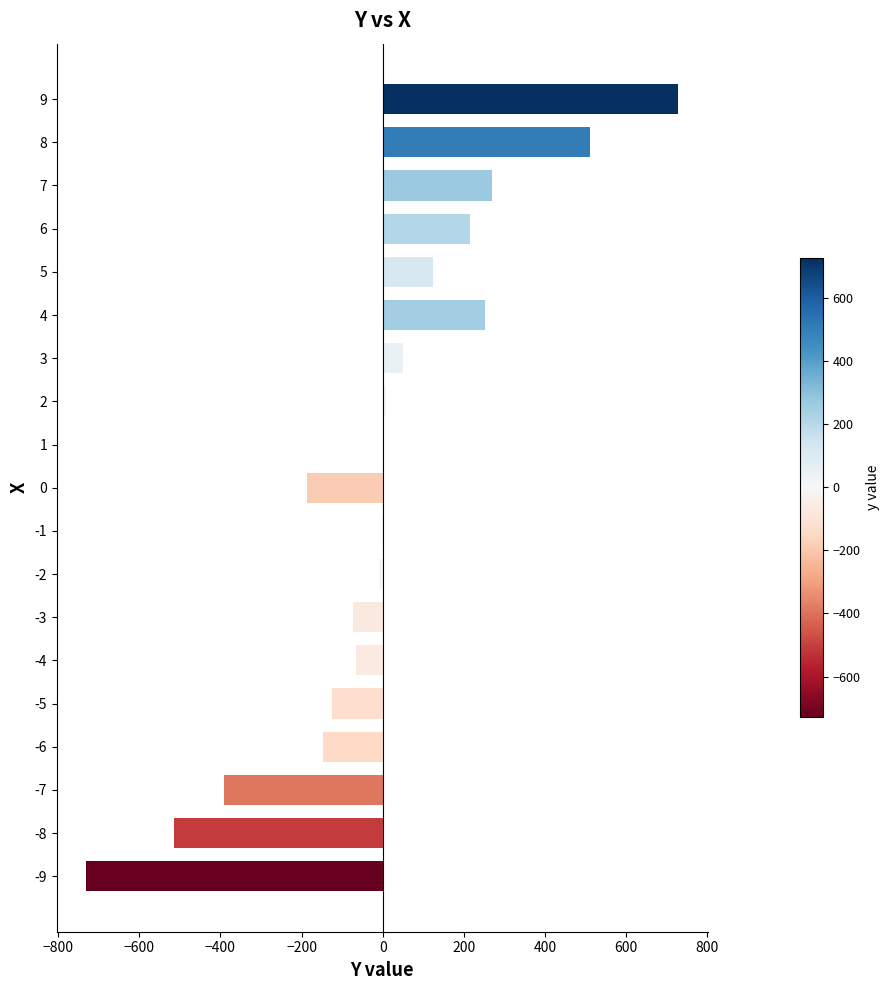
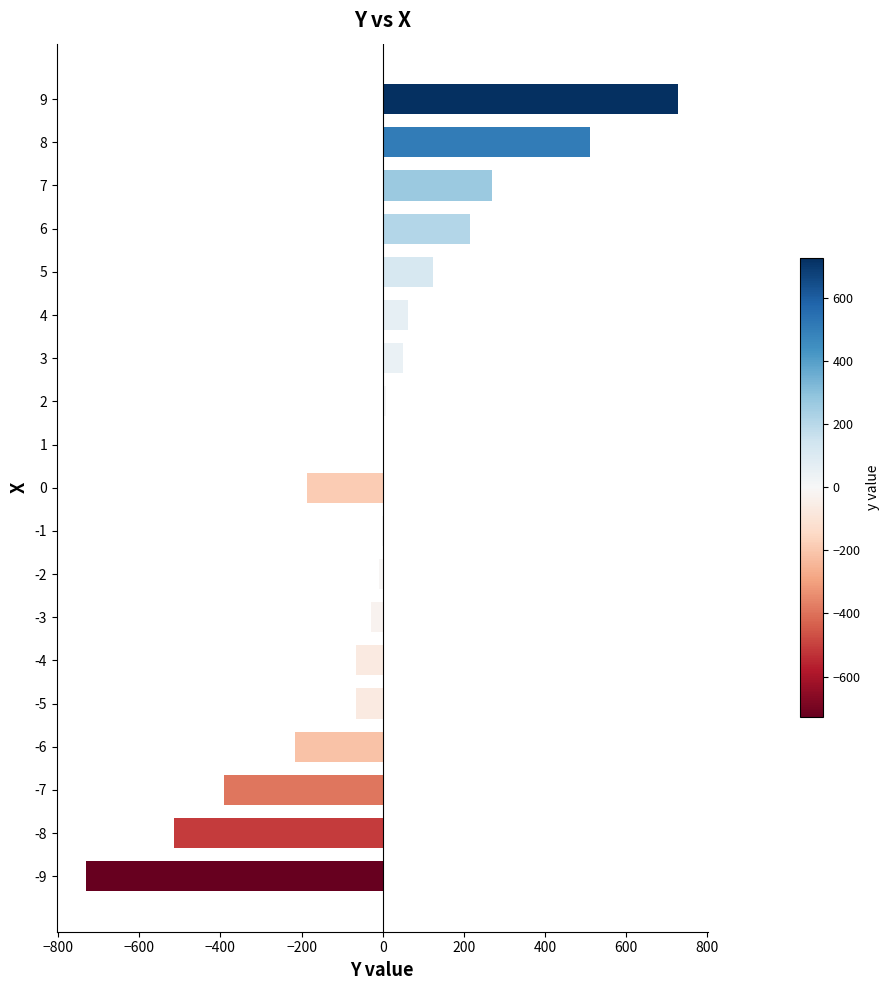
  {
    "9": 730,
    "8": 510,
    "7": 270,
    "6": 220,
    "5": 120,
-   "4": 250,
+   "4": 60,
    "3": 50,
    "2": 10,
    "1": 0,
    "0": -190,
    "-2": -10,
-   "-3": -70,
+   "-3": -30,
    "-4": -70,
-   "-5": -130,
-   "-6": -150,
+   "-5": -70,
+   "-6": -220,
    "-7": -390,
    "-8": -510,
    "-9": -730
  }
